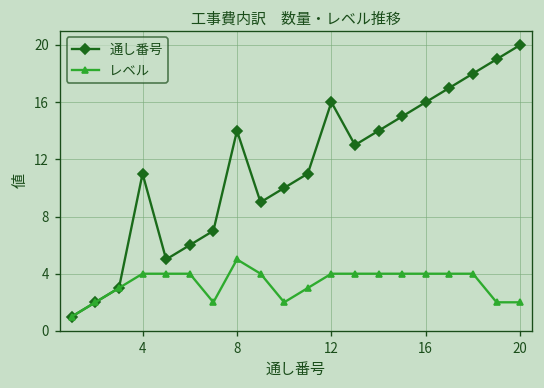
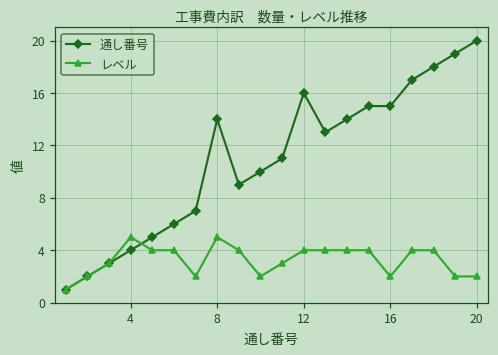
  {
    "通し番号": {
-     "4": 11,
+     "4": 4,
      "8": 14,
      "12": 16,
-     "16": 16,
+     "16": 15,
      "20": 20
    },
    "レベル": {
-     "4": 4,
+     "4": 5,
      "8": 5,
      "12": 4,
-     "16": 4,
+     "16": 2,
      "20": 2
    }
  }
